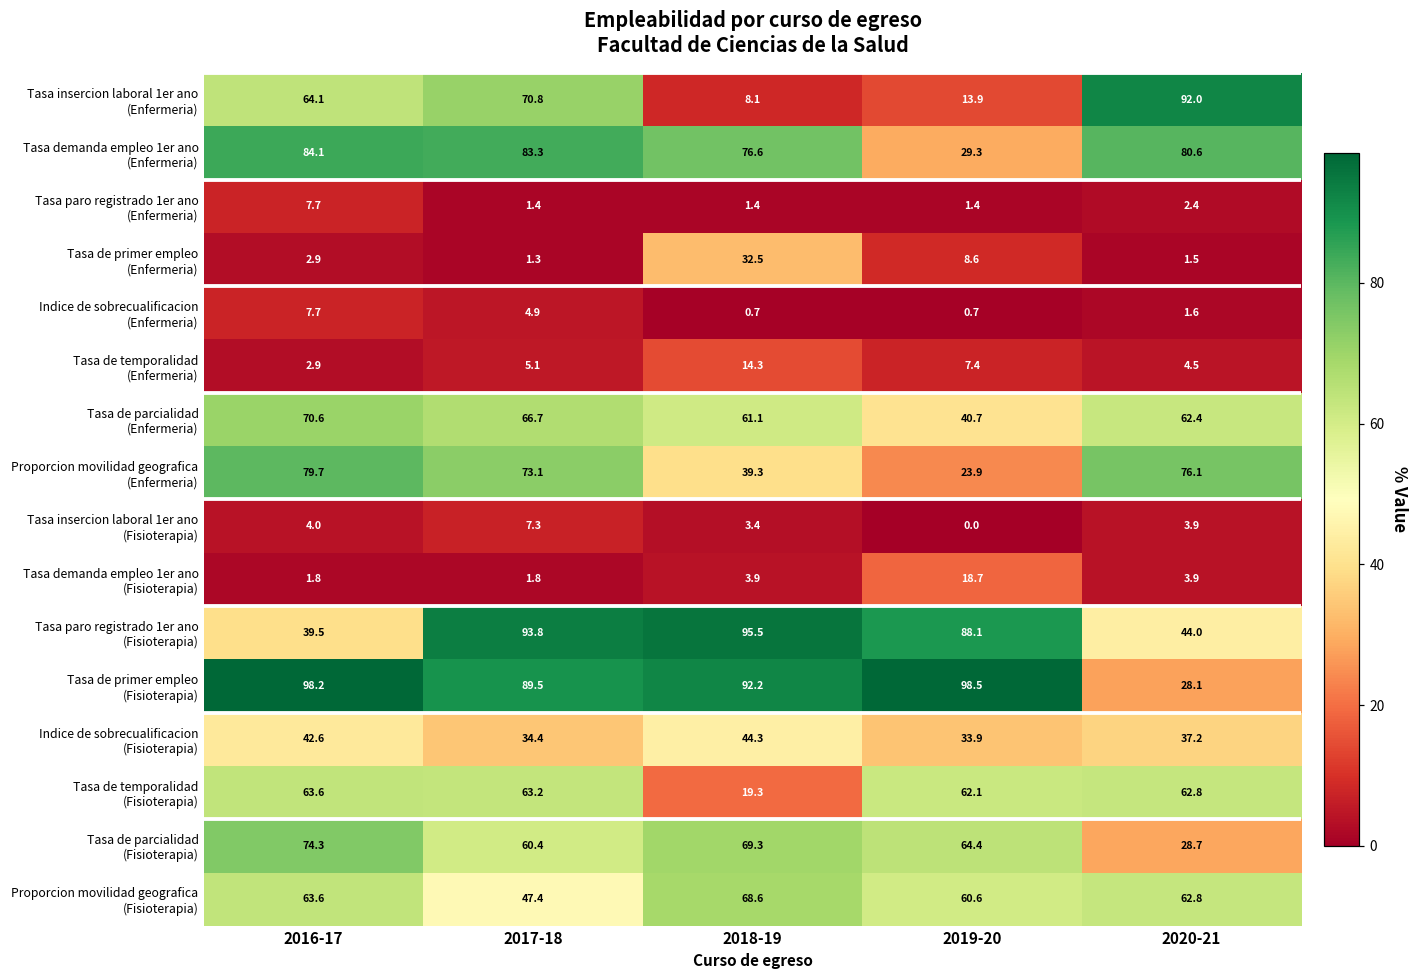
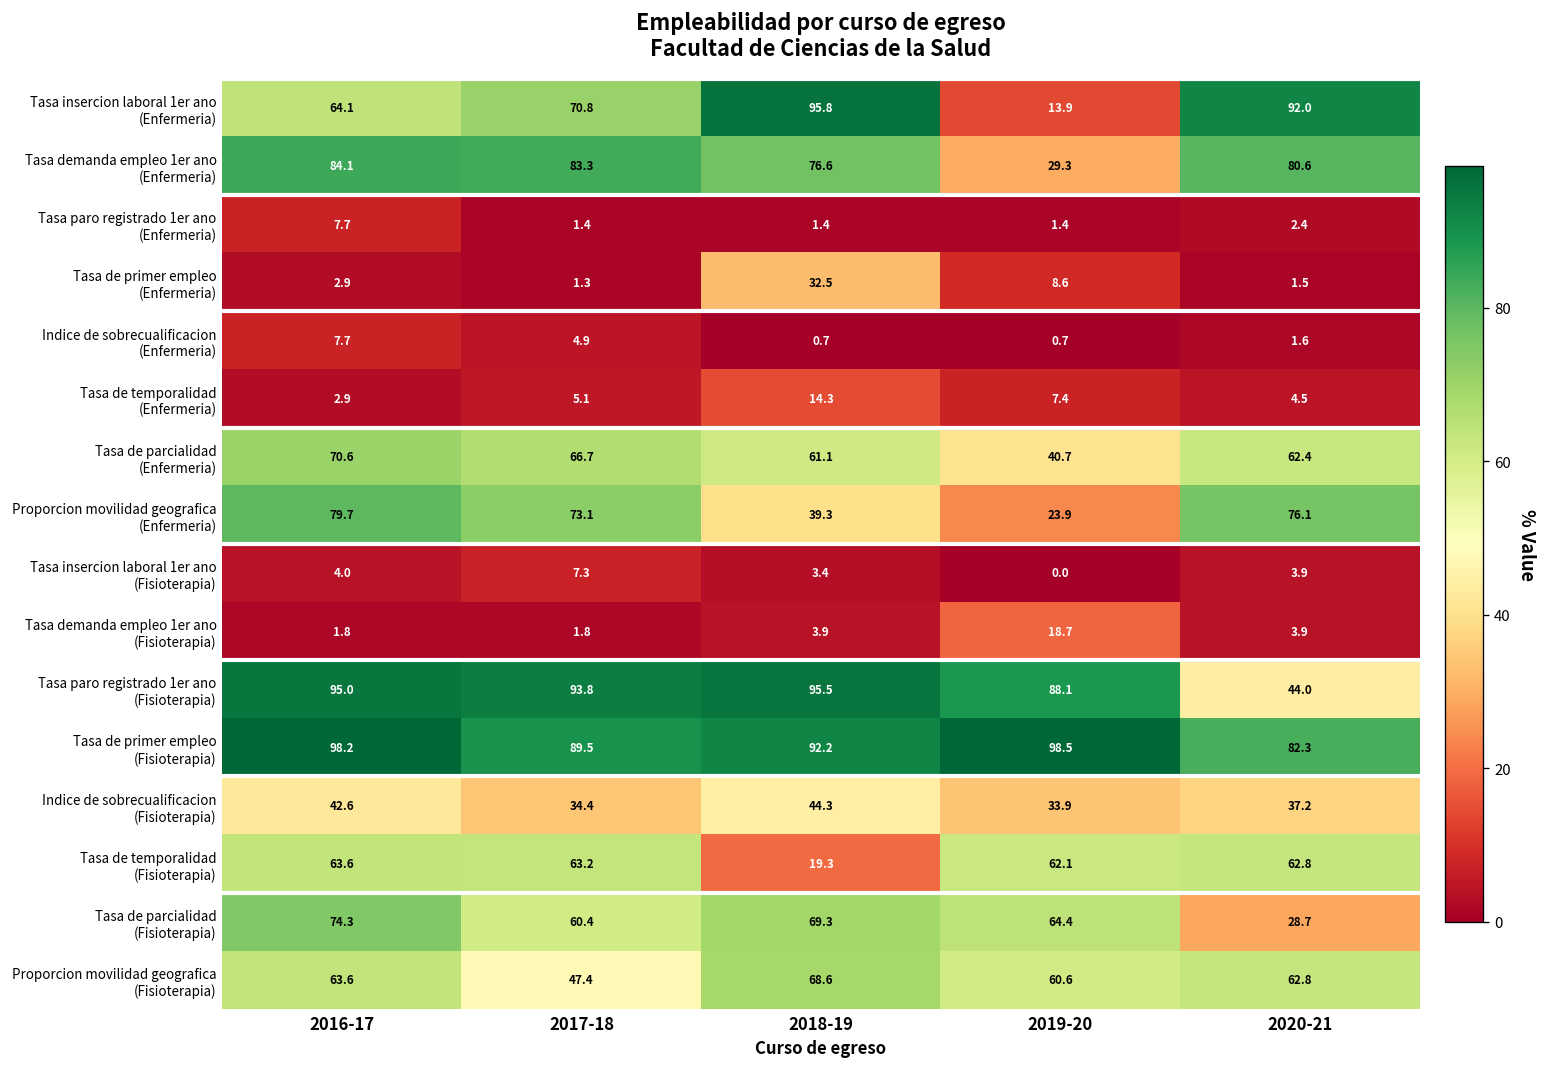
  {
    "Tasa insercion laboral 1er ano (Enfermeria)": {
      "2016-17": 64.1,
      "2017-18": 70.8,
-     "2018-19": 8.1,
+     "2018-19": 95.8,
      "2019-20": 13.9,
      "2020-21": 92.0
    },
    "Tasa demanda empleo 1er ano (Enfermeria)": {
      "2016-17": 84.1,
      "2017-18": 83.3,
      "2018-19": 76.6,
      "2019-20": 29.3,
      "2020-21": 80.6
    },
    "Tasa paro registrado 1er ano (Enfermeria)": {
      "2016-17": 7.7,
      "2017-18": 1.4,
      "2018-19": 1.4,
      "2019-20": 1.4,
      "2020-21": 2.4
    },
    "Tasa de primer empleo (Enfermeria)": {
      "2016-17": 2.9,
      "2017-18": 1.3,
      "2018-19": 32.5,
      "2019-20": 8.6,
      "2020-21": 1.5
    },
    "Indice de sobrecualificacion (Enfermeria)": {
      "2016-17": 7.7,
      "2017-18": 4.9,
      "2018-19": 0.7,
      "2019-20": 0.7,
      "2020-21": 1.6
    },
    "Tasa de temporalidad (Enfermeria)": {
      "2016-17": 2.9,
      "2017-18": 5.1,
      "2018-19": 14.3,
      "2019-20": 7.4,
      "2020-21": 4.5
    },
    "Tasa de parcialidad (Enfermeria)": {
      "2016-17": 70.6,
      "2017-18": 66.7,
      "2018-19": 61.1,
      "2019-20": 40.7,
      "2020-21": 62.4
    },
    "Proporcion movilidad geografica (Enfermeria)": {
      "2016-17": 79.7,
      "2017-18": 73.1,
      "2018-19": 39.3,
      "2019-20": 23.9,
      "2020-21": 76.1
    },
    "Tasa insercion laboral 1er ano (Fisioterapia)": {
      "2016-17": 4.0,
      "2017-18": 7.3,
      "2018-19": 3.4,
      "2019-20": 0.0,
      "2020-21": 3.9
    },
    "Tasa demanda empleo 1er ano (Fisioterapia)": {
      "2016-17": 1.8,
      "2017-18": 1.8,
      "2018-19": 3.9,
      "2019-20": 18.7,
      "2020-21": 3.9
    },
    "Tasa paro registrado 1er ano (Fisioterapia)": {
-     "2016-17": 39.5,
+     "2016-17": 95.0,
      "2017-18": 93.8,
      "2018-19": 95.5,
      "2019-20": 88.1,
      "2020-21": 44.0
    },
    "Tasa de primer empleo (Fisioterapia)": {
      "2016-17": 98.2,
      "2017-18": 89.5,
      "2018-19": 92.2,
      "2019-20": 98.5,
-     "2020-21": 28.1
+     "2020-21": 82.3
    },
    "Indice de sobrecualificacion (Fisioterapia)": {
      "2016-17": 42.6,
      "2017-18": 34.4,
      "2018-19": 44.3,
      "2019-20": 33.9,
      "2020-21": 37.2
    },
    "Tasa de temporalidad (Fisioterapia)": {
      "2016-17": 63.6,
      "2017-18": 63.2,
      "2018-19": 19.3,
      "2019-20": 62.1,
      "2020-21": 62.8
    },
    "Tasa de parcialidad (Fisioterapia)": {
      "2016-17": 74.3,
      "2017-18": 60.4,
      "2018-19": 69.3,
      "2019-20": 64.4,
      "2020-21": 28.7
    },
    "Proporcion movilidad geografica (Fisioterapia)": {
      "2016-17": 63.6,
      "2017-18": 47.4,
      "2018-19": 68.6,
      "2019-20": 60.6,
      "2020-21": 62.8
    }
  }
